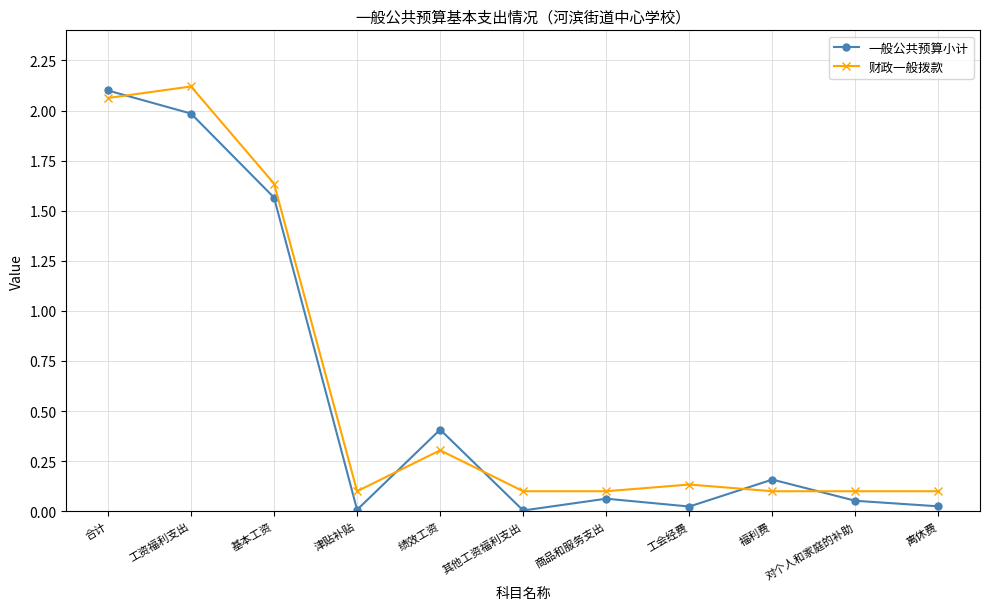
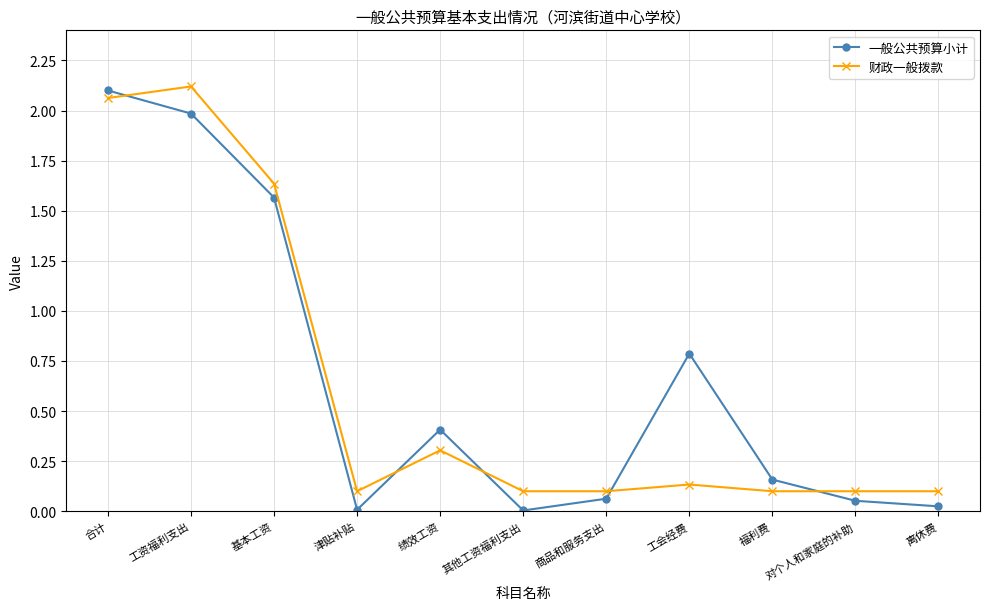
  {
    "一般公共预算小计": {
      "合计": 2.10,
      "工资福利支出": 1.98,
      "基本工资": 1.57,
      "津贴补贴": 0.01,
      "绩效工资": 0.41,
      "其他工资福利支出": 0.00,
      "商品和服务支出": 0.06,
-     "工会经费": 0.02,
+     "工会经费": 0.79,
      "福利费": 0.16,
      "对个人和家庭的补助": 0.05,
      "离休费": 0.02
    },
    "财政一般拨款": {
      "合计": 2.06,
      "工资福利支出": 2.12,
      "基本工资": 1.64,
      "津贴补贴": 0.10,
      "绩效工资": 0.30,
      "其他工资福利支出": 0.10,
      "商品和服务支出": 0.10,
      "工会经费": 0.13,
      "福利费": 0.10,
      "对个人和家庭的补助": 0.10,
      "离休费": 0.10
    }
  }
